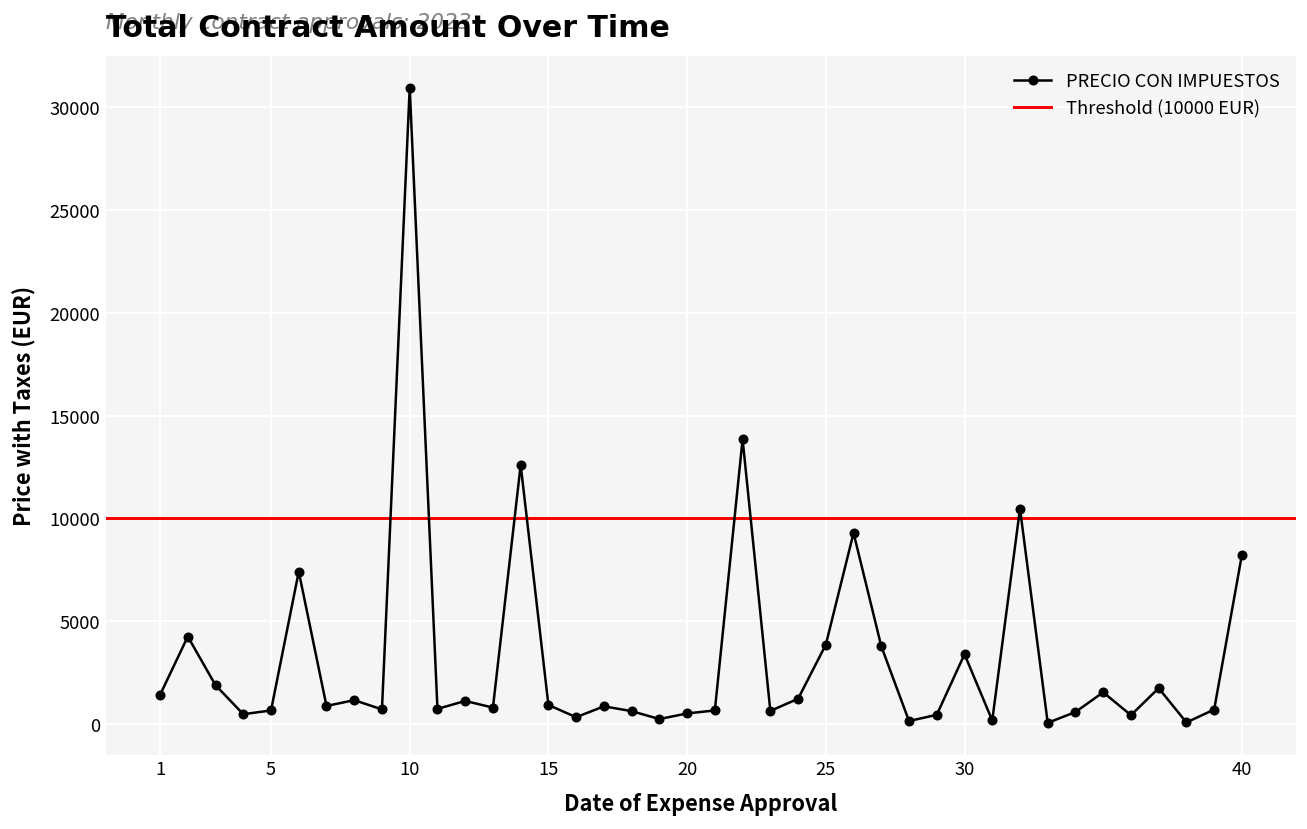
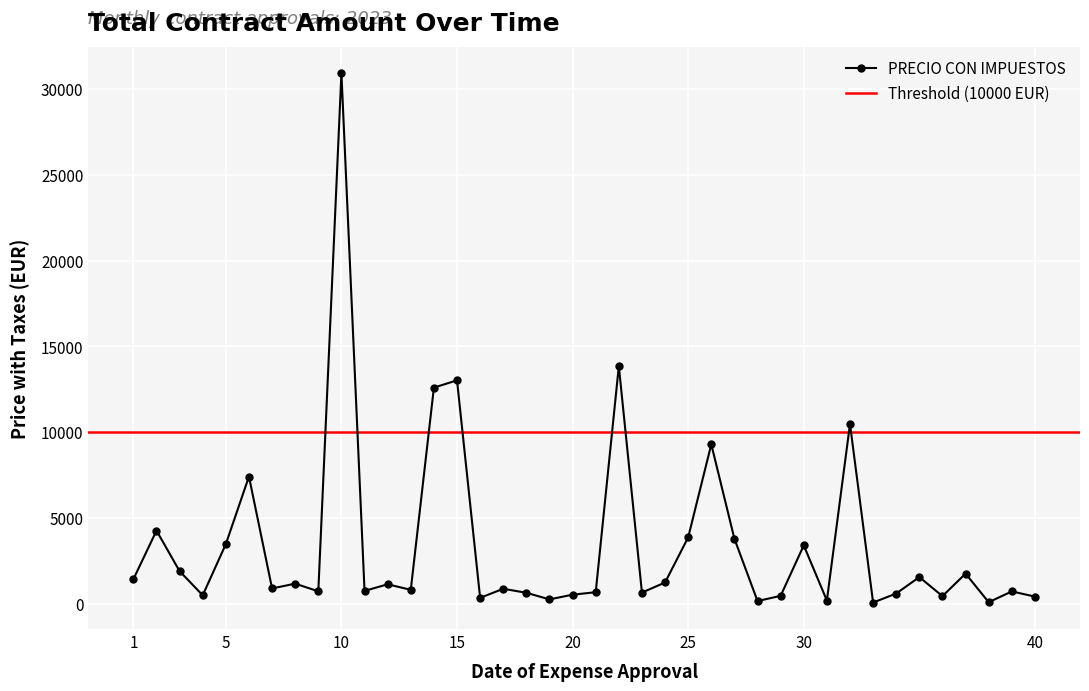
  {
    "1": 1400,
-   "5": 700,
+   "5": 3500,
    "10": 30900,
-   "15": 900,
+   "15": 13000,
    "20": 500,
    "25": 3900,
    "30": 3400,
-   "40": 8200
+   "40": 400
  }
